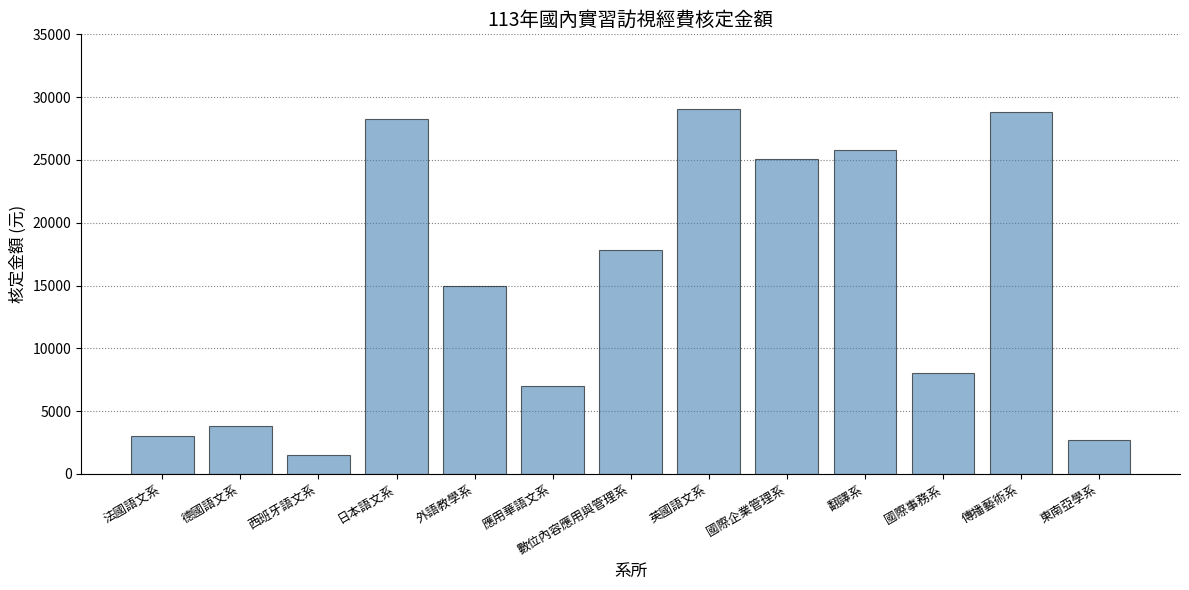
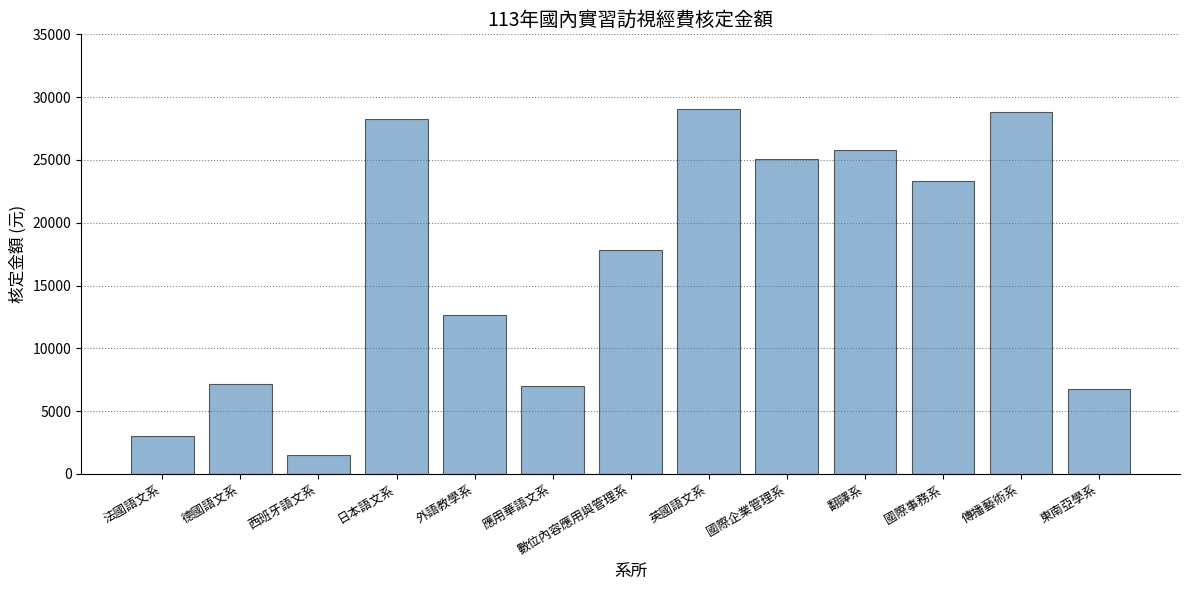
  {
    "法國語文系": 3000,
-   "德國語文系": 3800,
+   "德國語文系": 7200,
    "西班牙語文系": 1500,
    "日本語文系": 28200,
-   "外語教學系": 15000,
+   "外語教學系": 12600,
    "應用華語文系": 7000,
    "數位內容應用與管理系": 17800,
    "英國語文系": 29000,
    "國際企業管理系": 25100,
    "翻譯系": 25800,
-   "國際事務系": 8000,
+   "國際事務系": 23300,
    "傳播藝術系": 28800,
-   "東南亞學系": 2700
+   "東南亞學系": 6800
  }
